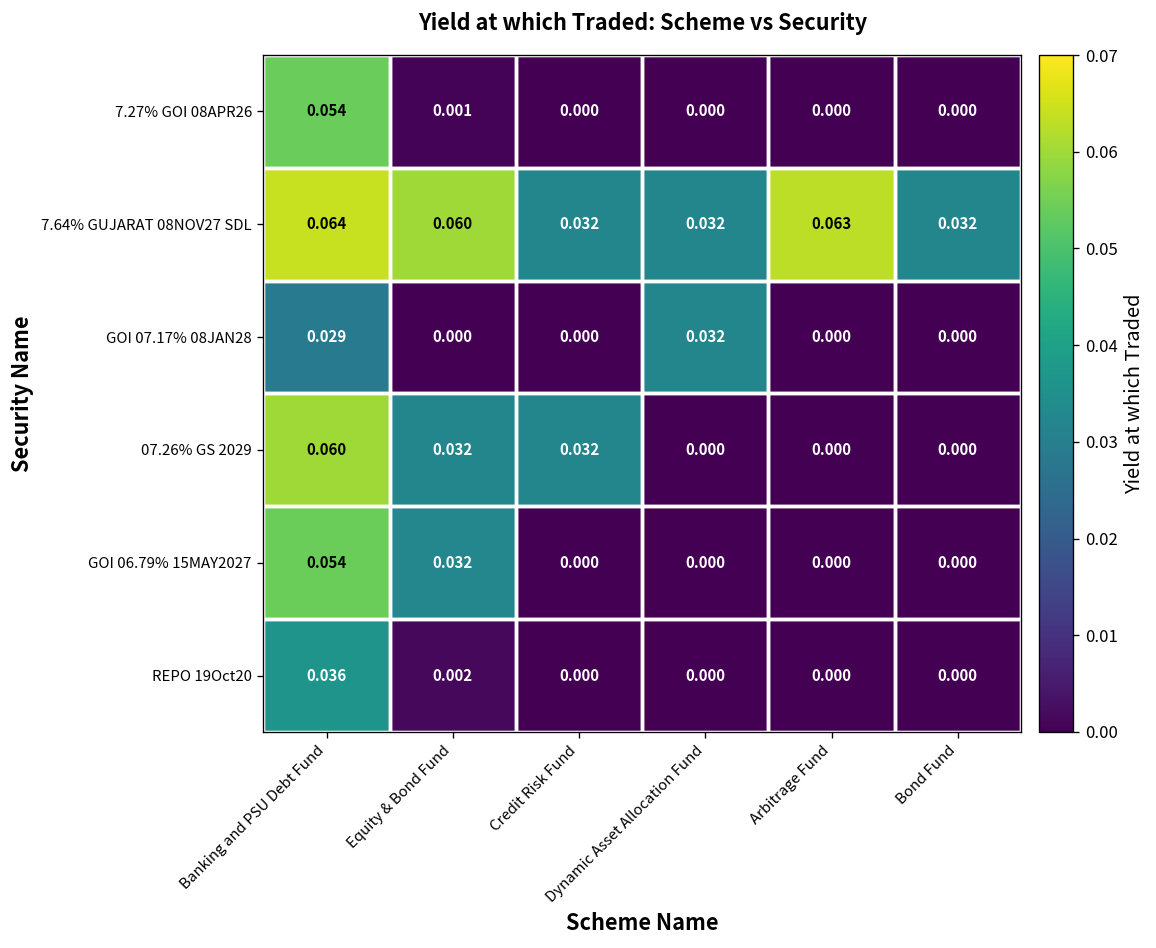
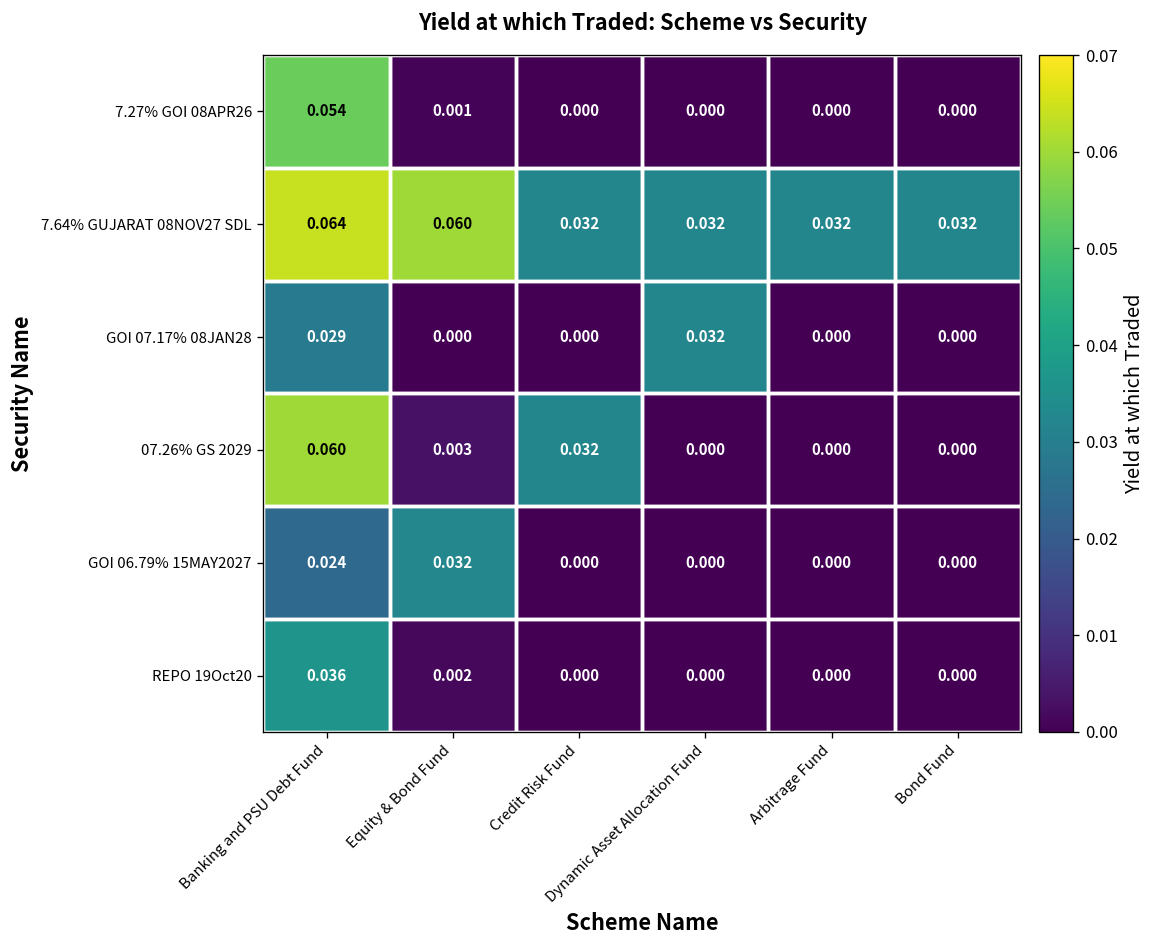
  {
    "7.27% GOI 08APR26": {
      "Banking and PSU Debt Fund": 0.054,
      "Equity & Bond Fund": 0.001,
      "Credit Risk Fund": 0.000,
      "Dynamic Asset Allocation Fund": 0.000,
      "Arbitrage Fund": 0.000,
      "Bond Fund": 0.000
    },
    "7.64% GUJARAT 08NOV27 SDL": {
      "Banking and PSU Debt Fund": 0.064,
      "Equity & Bond Fund": 0.060,
      "Credit Risk Fund": 0.032,
      "Dynamic Asset Allocation Fund": 0.032,
-     "Arbitrage Fund": 0.063,
+     "Arbitrage Fund": 0.032,
      "Bond Fund": 0.032
    },
    "GOI 07.17% 08JAN28": {
      "Banking and PSU Debt Fund": 0.029,
      "Equity & Bond Fund": 0.000,
      "Credit Risk Fund": 0.000,
      "Dynamic Asset Allocation Fund": 0.032,
      "Arbitrage Fund": 0.000,
      "Bond Fund": 0.000
    },
    "07.26% GS 2029": {
      "Banking and PSU Debt Fund": 0.060,
-     "Equity & Bond Fund": 0.032,
+     "Equity & Bond Fund": 0.003,
      "Credit Risk Fund": 0.032,
      "Dynamic Asset Allocation Fund": 0.000,
      "Arbitrage Fund": 0.000,
      "Bond Fund": 0.000
    },
    "GOI 06.79% 15MAY2027": {
-     "Banking and PSU Debt Fund": 0.054,
+     "Banking and PSU Debt Fund": 0.024,
      "Equity & Bond Fund": 0.032,
      "Credit Risk Fund": 0.000,
      "Dynamic Asset Allocation Fund": 0.000,
      "Arbitrage Fund": 0.000,
      "Bond Fund": 0.000
    },
    "REPO 19Oct20": {
      "Banking and PSU Debt Fund": 0.036,
      "Equity & Bond Fund": 0.002,
      "Credit Risk Fund": 0.000,
      "Dynamic Asset Allocation Fund": 0.000,
      "Arbitrage Fund": 0.000,
      "Bond Fund": 0.000
    }
  }
